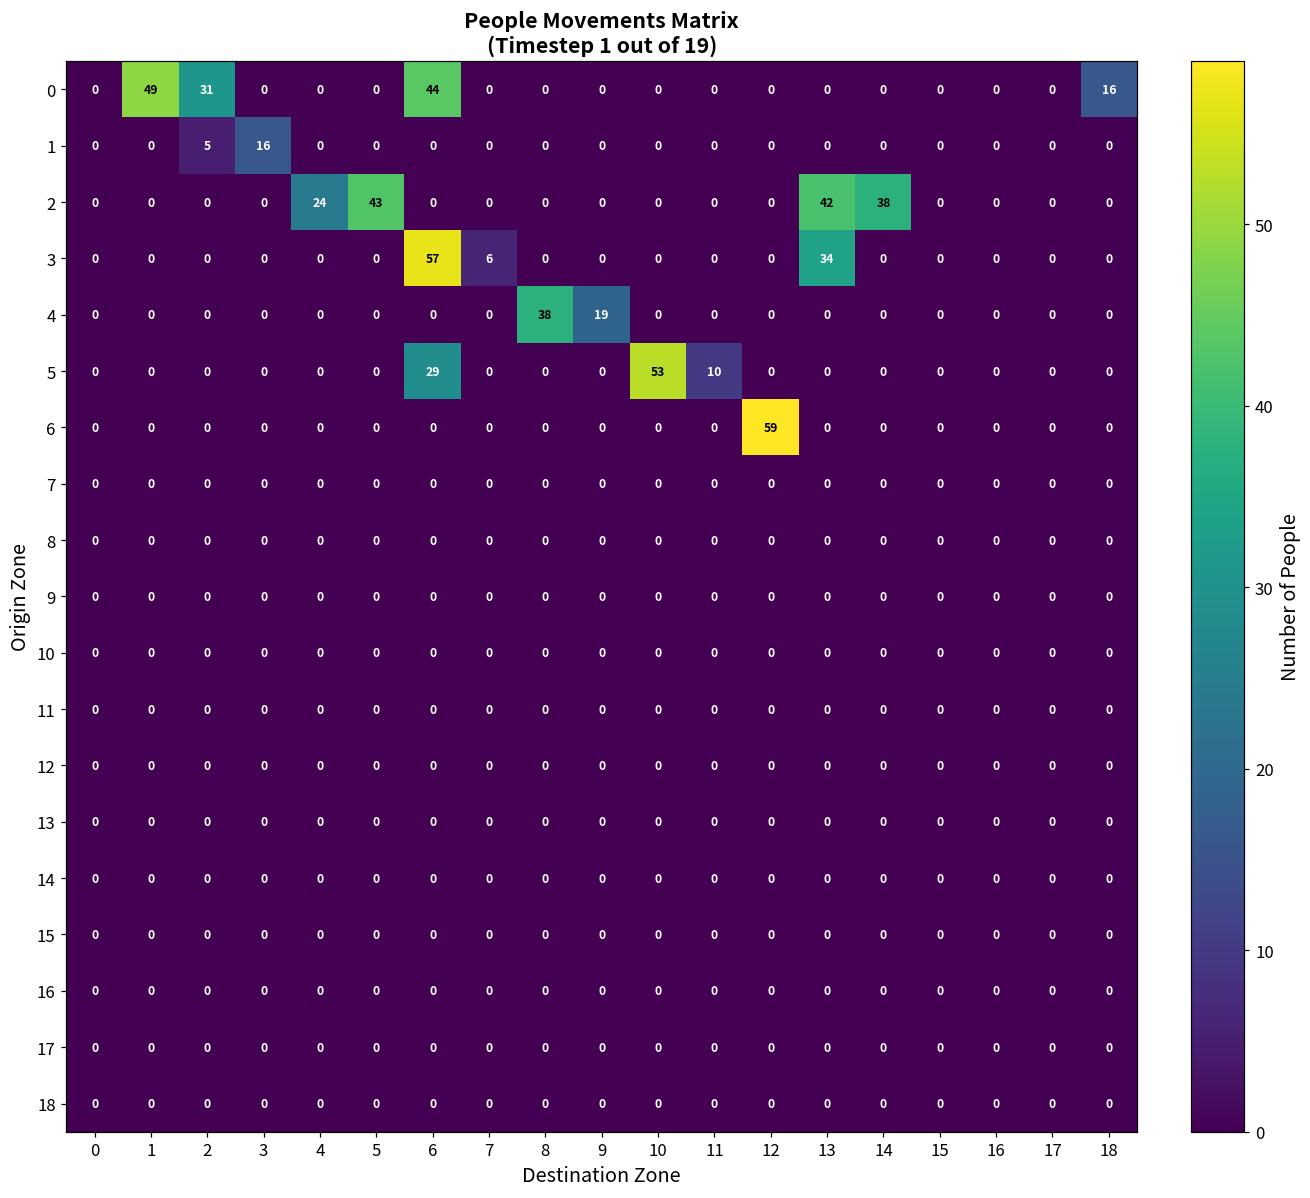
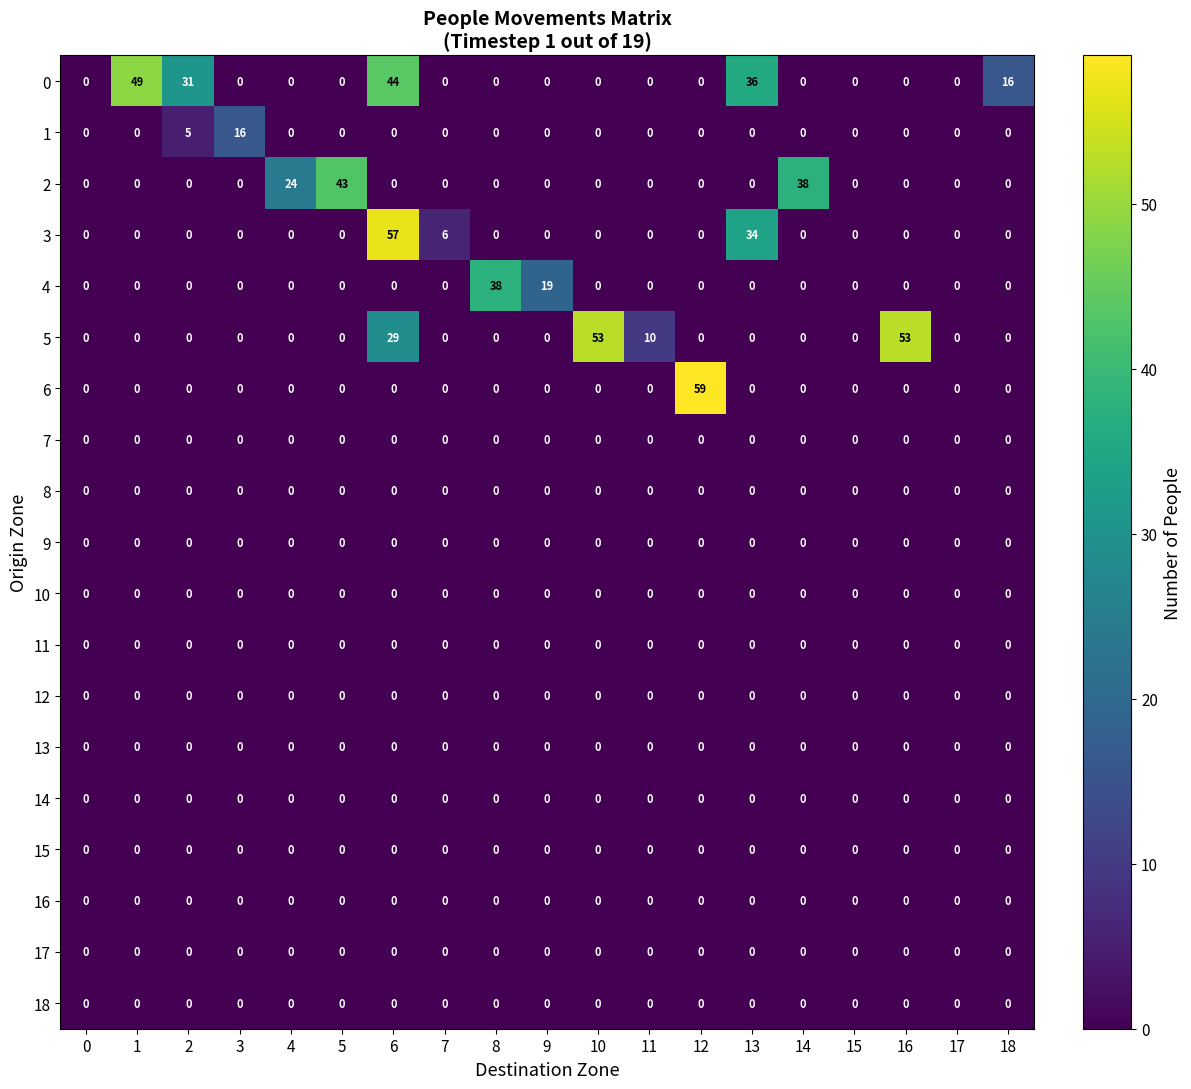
  {
    "0": {
      "0": 0,
      "1": 49,
      "2": 31,
      "3": 0,
      "4": 0,
      "5": 0,
      "6": 44,
      "7": 0,
      "8": 0,
      "9": 0,
      "10": 0,
      "11": 0,
      "12": 0,
-     "13": 0,
+     "13": 36,
      "14": 0,
      "15": 0,
      "16": 0,
      "17": 0,
      "18": 16
    },
    "2": {
      "0": 0,
      "1": 0,
      "2": 0,
      "3": 0,
      "4": 24,
      "5": 43,
      "6": 0,
      "7": 0,
      "8": 0,
      "9": 0,
      "10": 0,
      "11": 0,
      "12": 0,
-     "13": 42,
+     "13": 0,
      "14": 38,
      "15": 0,
      "16": 0,
      "17": 0,
      "18": 0
    },
    "5": {
      "0": 0,
      "1": 0,
      "2": 0,
      "3": 0,
      "4": 0,
      "5": 0,
      "6": 29,
      "7": 0,
      "8": 0,
      "9": 0,
      "10": 53,
      "11": 10,
      "12": 0,
      "13": 0,
      "14": 0,
      "15": 0,
-     "16": 0,
+     "16": 53,
      "17": 0,
      "18": 0
    }
  }
